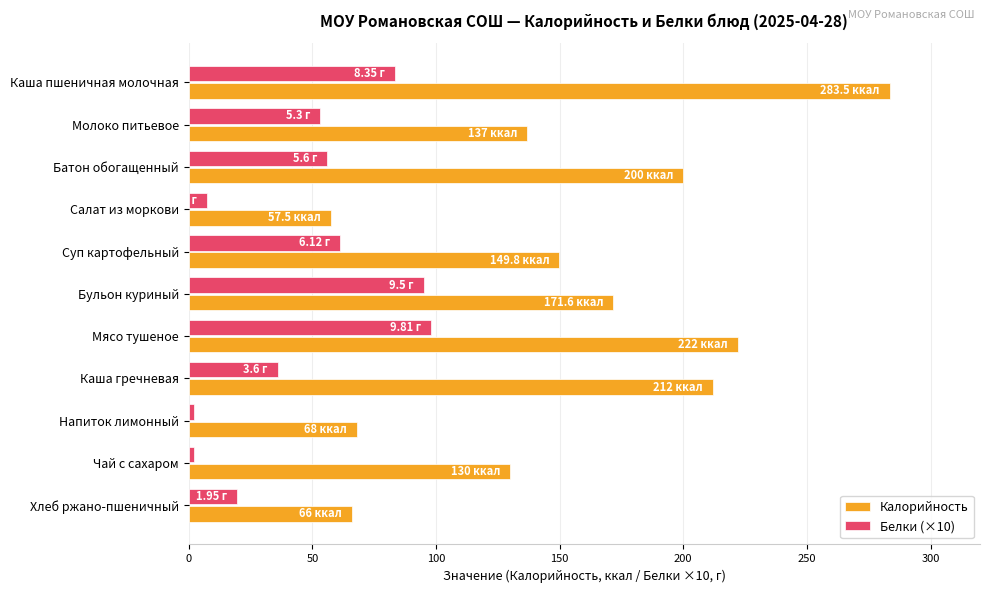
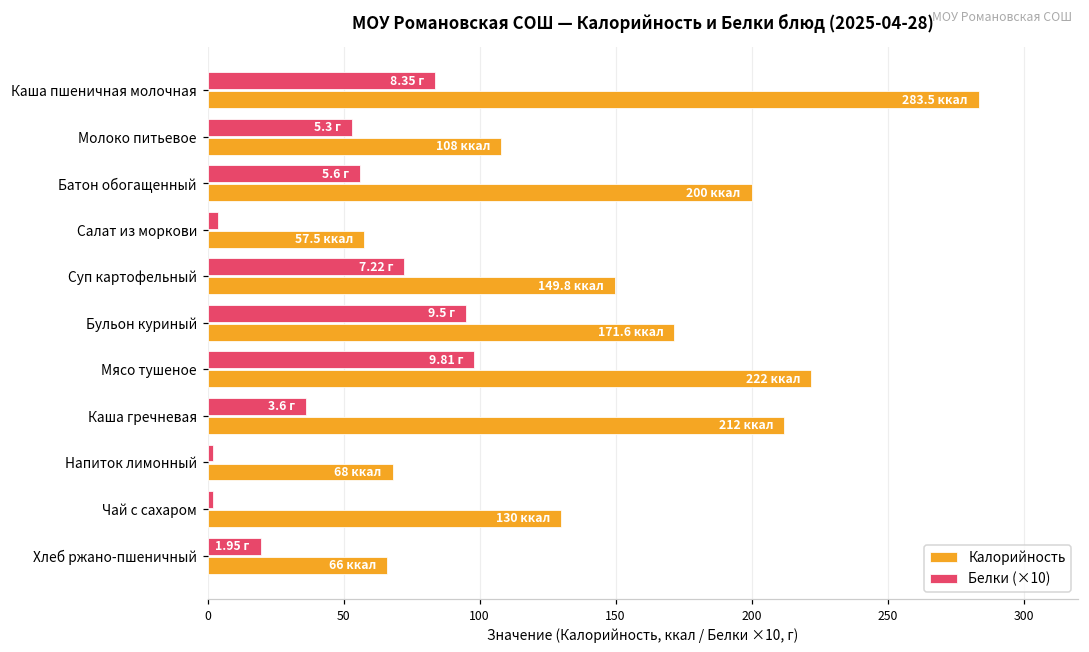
  {
    "Калорийность": {
      "Каша пшеничная молочная": 283.5,
-     "Молоко питьевое": 137,
+     "Молоко питьевое": 108,
      "Батон обогащенный": 200,
      "Салат из моркови": 57.5,
      "Суп картофельный": 149.8,
      "Бульон куриный": 171.6,
      "Мясо тушеное": 222,
      "Каша гречневая": 212,
      "Напиток лимонный": 68,
      "Чай с сахаром": 130,
      "Хлеб ржано-пшеничный": 66
    },
    "Белки (×10)": {
-     "Салат из моркови": 7,
-     "Суп картофельный": 6.12
+     "Салат из моркови": 4,
+     "Суп картофельный": 7.22
    }
  }
